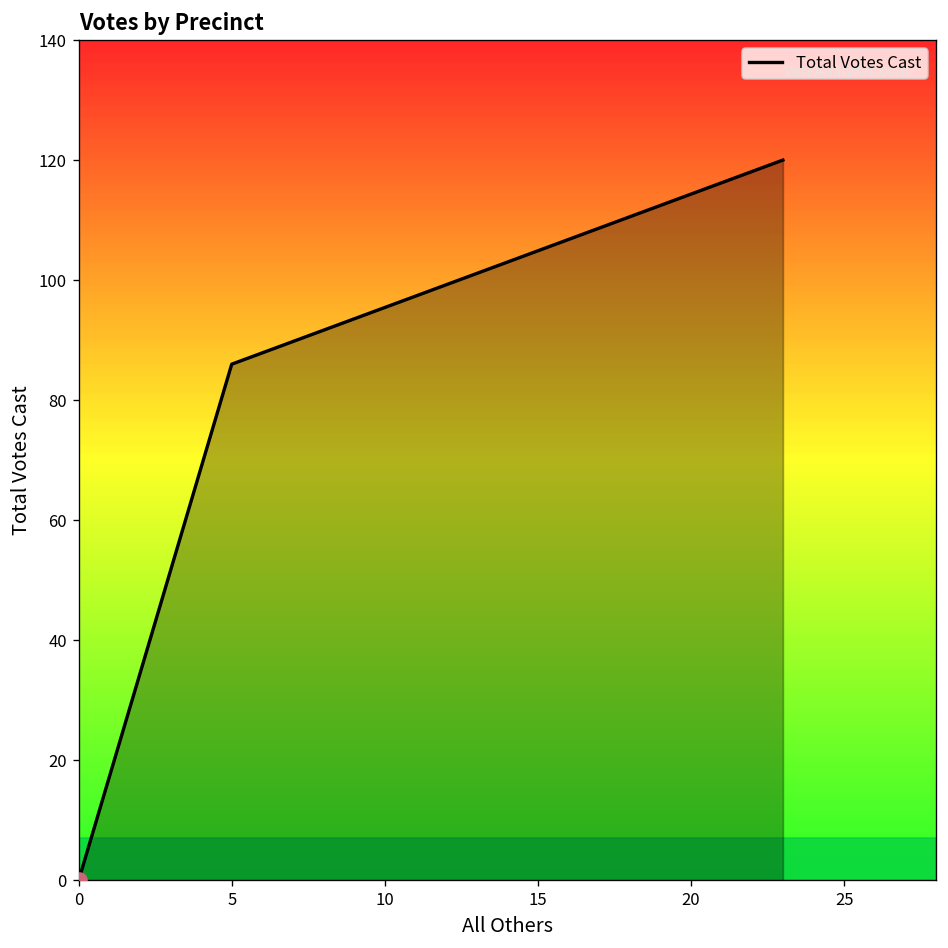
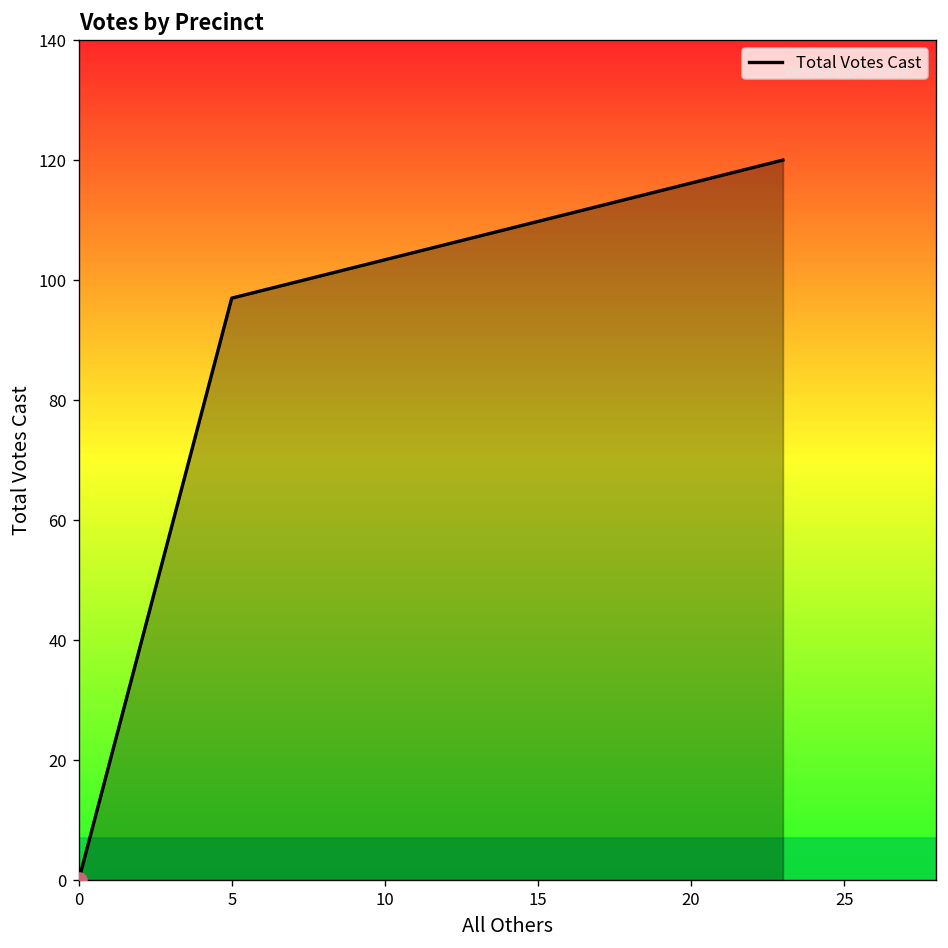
  {
    "Total Votes Cast": {
-     "5": 86
+     "5": 97
    }
  }
